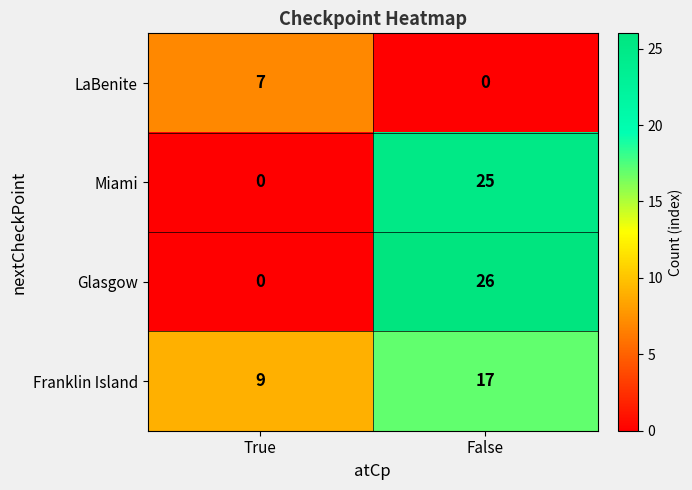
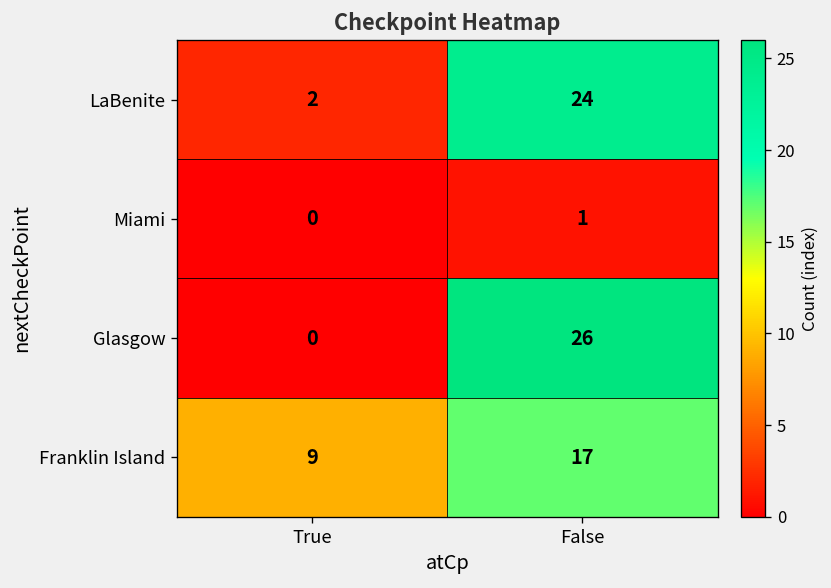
  {
    "LaBenite": {
-     "True": 7,
-     "False": 0
+     "True": 2,
+     "False": 24
    },
    "Miami": {
      "True": 0,
-     "False": 25
+     "False": 1
    },
    "Glasgow": {
      "True": 0,
      "False": 26
    },
    "Franklin Island": {
      "True": 9,
      "False": 17
    }
  }
